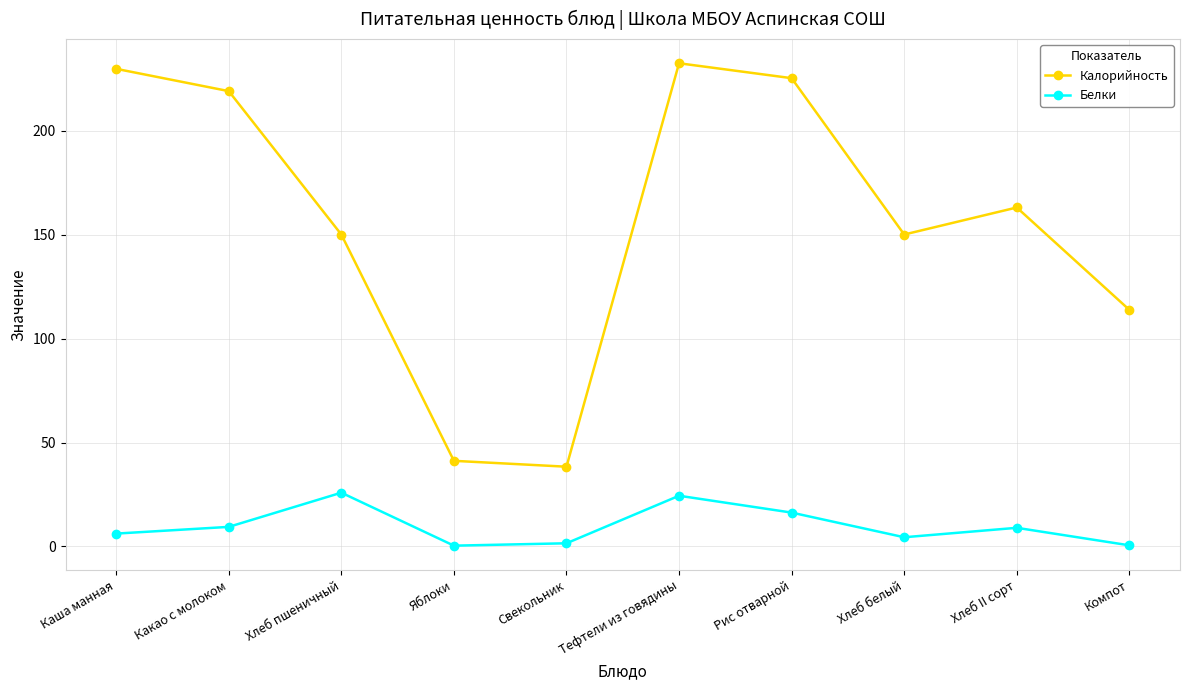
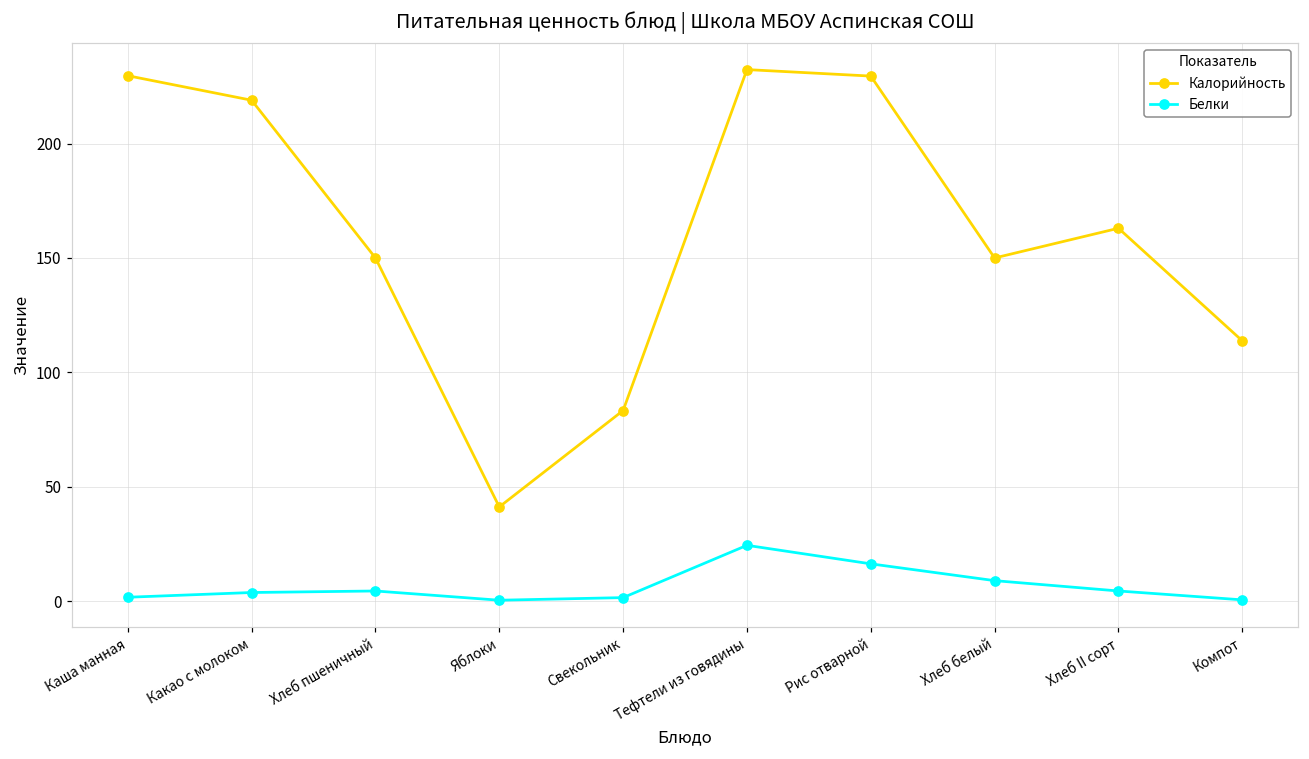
  {
    "Калорийность": {
      "Каша манная": 230,
      "Какао с молоком": 219,
      "Хлеб пшеничный": 150,
      "Яблоки": 41,
-     "Свекольник": 38,
+     "Свекольник": 83,
      "Тефтели из говядины": 232,
-     "Рис отварной": 225,
+     "Рис отварной": 230,
      "Хлеб белый": 150,
      "Хлеб II сорт": 163,
      "Компот": 114
    },
    "Белки": {
-     "Каша манная": 6,
-     "Какао с молоком": 9,
-     "Хлеб пшеничный": 26,
+     "Каша манная": 2,
+     "Какао с молоком": 4,
+     "Хлеб пшеничный": 4,
      "Яблоки": 0,
      "Свекольник": 2,
      "Тефтели из говядины": 24,
      "Рис отварной": 16,
-     "Хлеб белый": 4,
-     "Хлеб II сорт": 9,
+     "Хлеб белый": 9,
+     "Хлеб II сорт": 4,
      "Компот": 1
    }
  }
